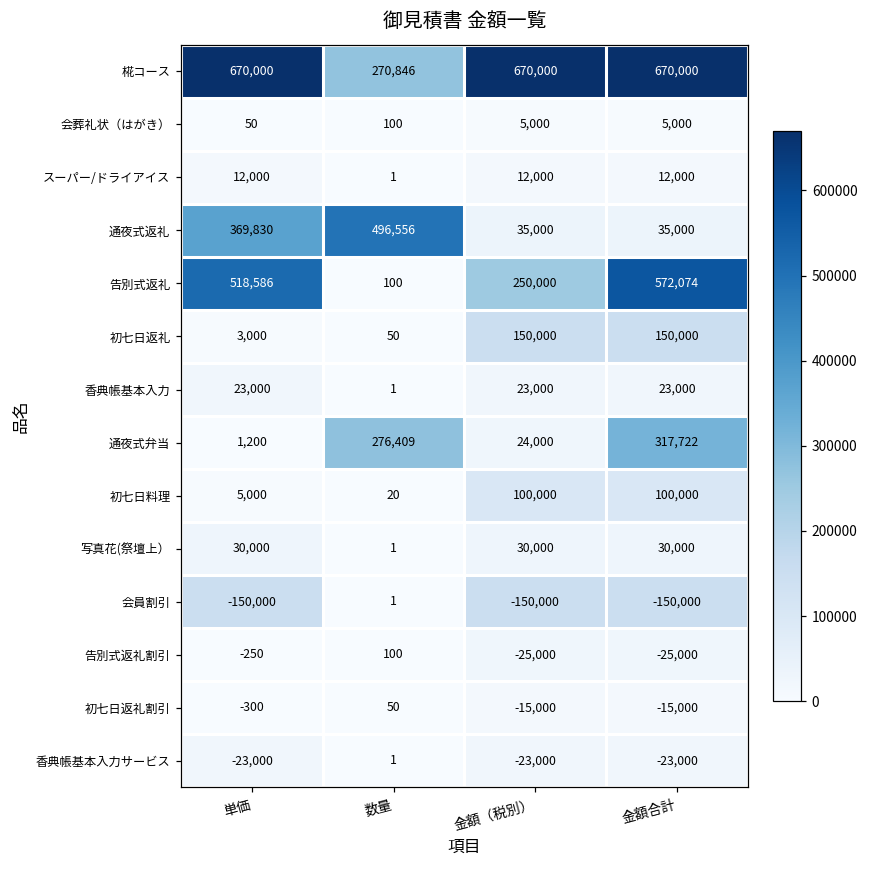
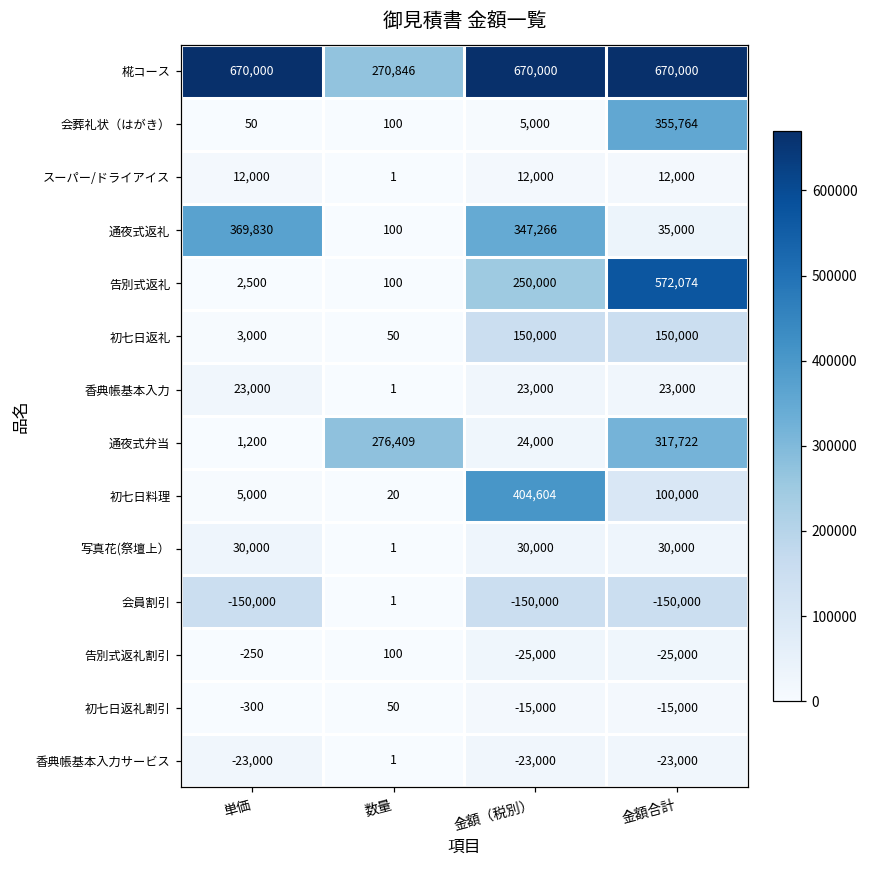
  {
    "椛コース": {
      "単価": "670,000",
      "数量": "270,846",
      "金額（税別）": "670,000",
      "金額合計": "670,000"
    },
    "会葬礼状（はがき）": {
      "単価": "50",
      "数量": "100",
      "金額（税別）": "5,000",
-     "金額合計": "5,000"
+     "金額合計": "355,764"
    },
    "スーパー/ドライアイス": {
      "単価": "12,000",
      "数量": "1",
      "金額（税別）": "12,000",
      "金額合計": "12,000"
    },
    "通夜式返礼": {
      "単価": "369,830",
-     "数量": "496,556",
-     "金額（税別）": "35,000",
+     "数量": "100",
+     "金額（税別）": "347,266",
      "金額合計": "35,000"
    },
    "告別式返礼": {
-     "単価": "518,586",
+     "単価": "2,500",
      "数量": "100",
      "金額（税別）": "250,000",
      "金額合計": "572,074"
    },
    "初七日返礼": {
      "単価": "3,000",
      "数量": "50",
      "金額（税別）": "150,000",
      "金額合計": "150,000"
    },
    "香典帳基本入力": {
      "単価": "23,000",
      "数量": "1",
      "金額（税別）": "23,000",
      "金額合計": "23,000"
    },
    "通夜式弁当": {
      "単価": "1,200",
      "数量": "276,409",
      "金額（税別）": "24,000",
      "金額合計": "317,722"
    },
    "初七日料理": {
      "単価": "5,000",
      "数量": "20",
-     "金額（税別）": "100,000",
+     "金額（税別）": "404,604",
      "金額合計": "100,000"
    },
    "写真花(祭壇上）": {
      "単価": "30,000",
      "数量": "1",
      "金額（税別）": "30,000",
      "金額合計": "30,000"
    },
    "会員割引": {
      "単価": "-150,000",
      "数量": "1",
      "金額（税別）": "-150,000",
      "金額合計": "-150,000"
    },
    "告別式返礼割引": {
      "単価": "-250",
      "数量": "100",
      "金額（税別）": "-25,000",
      "金額合計": "-25,000"
    },
    "初七日返礼割引": {
      "単価": "-300",
      "数量": "50",
      "金額（税別）": "-15,000",
      "金額合計": "-15,000"
    },
    "香典帳基本入力サービス": {
      "単価": "-23,000",
      "数量": "1",
      "金額（税別）": "-23,000",
      "金額合計": "-23,000"
    }
  }
